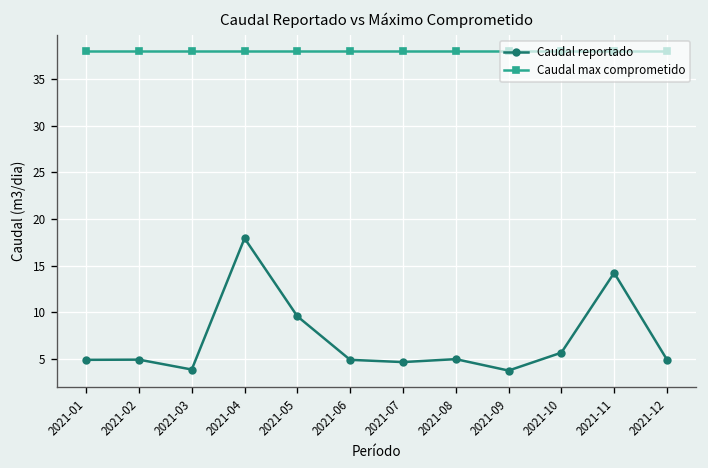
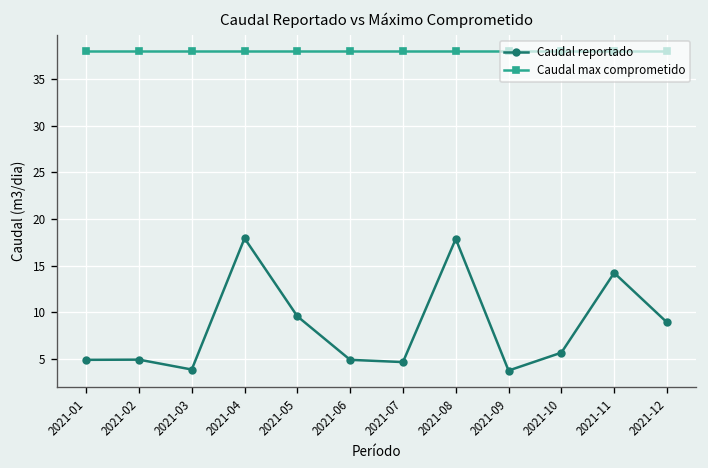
  {
    "Caudal reportado": {
      "2021-01": 5,
      "2021-02": 5,
      "2021-03": 4,
      "2021-04": 18,
      "2021-05": 10,
      "2021-06": 5,
      "2021-07": 5,
-     "2021-08": 5,
+     "2021-08": 18,
      "2021-09": 4,
      "2021-10": 6,
      "2021-11": 14,
-     "2021-12": 5
+     "2021-12": 9
    },
    "Caudal max comprometido": {
      "2021-01": 38,
      "2021-02": 38,
      "2021-03": 38,
      "2021-04": 38,
      "2021-05": 38,
      "2021-06": 38,
      "2021-07": 38,
      "2021-08": 38
    }
  }
